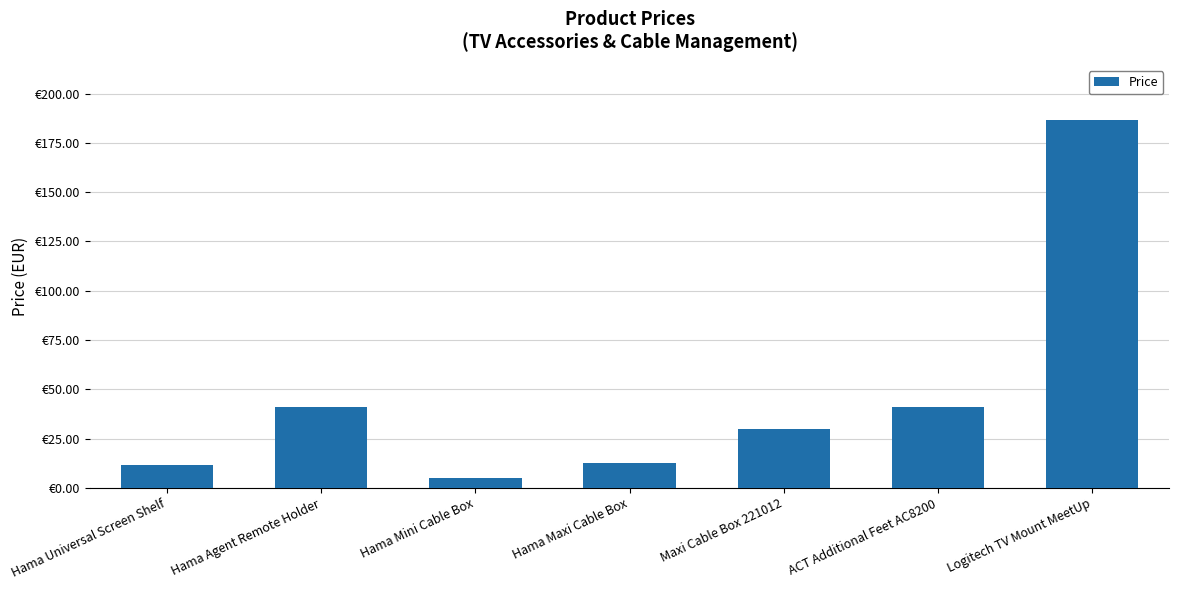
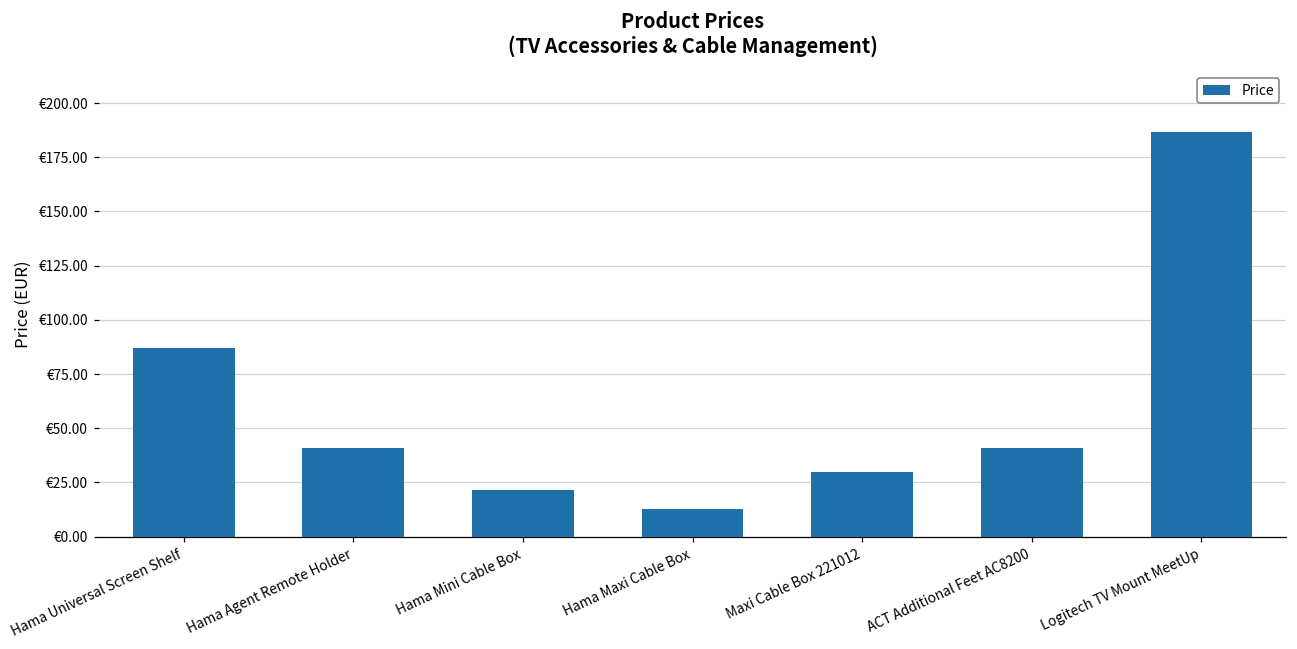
  {
-   "Hama Universal Screen Shelf": "€12",
+   "Hama Universal Screen Shelf": "€87",
    "Hama Agent Remote Holder": "€41",
-   "Hama Mini Cable Box": "€5",
+   "Hama Mini Cable Box": "€22",
    "Hama Maxi Cable Box": "€13",
    "Maxi Cable Box 221012": "€30",
    "ACT Additional Feet AC8200": "€41",
    "Logitech TV Mount MeetUp": "€187"
  }
